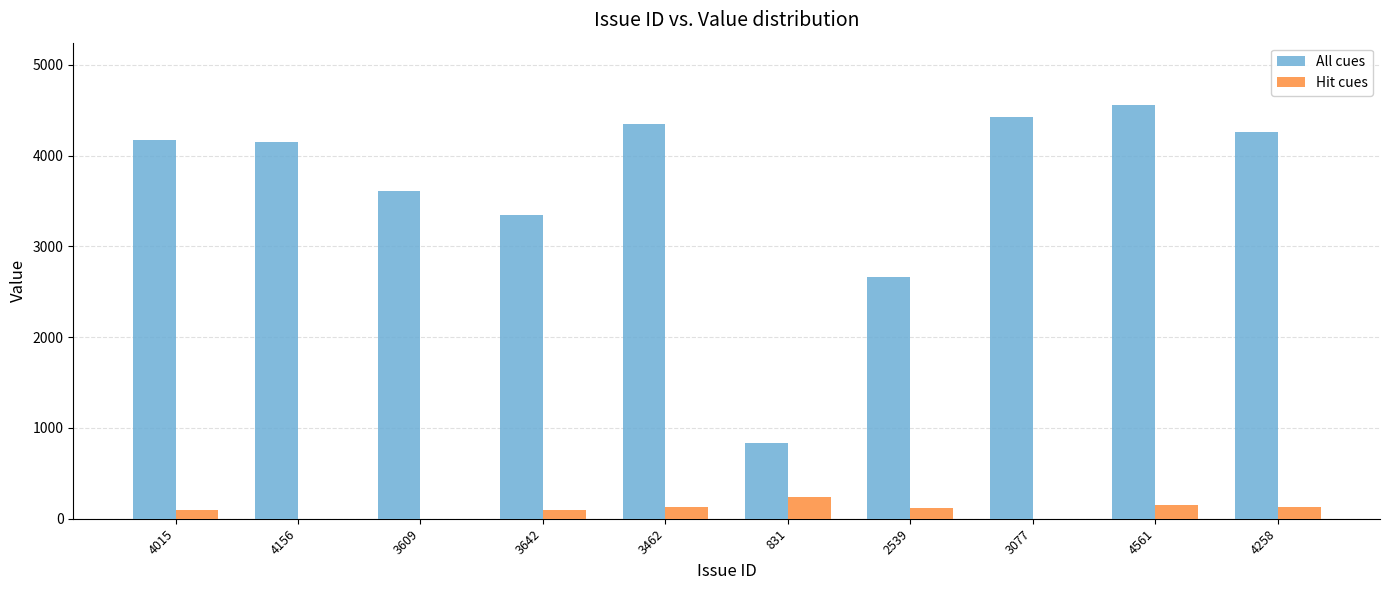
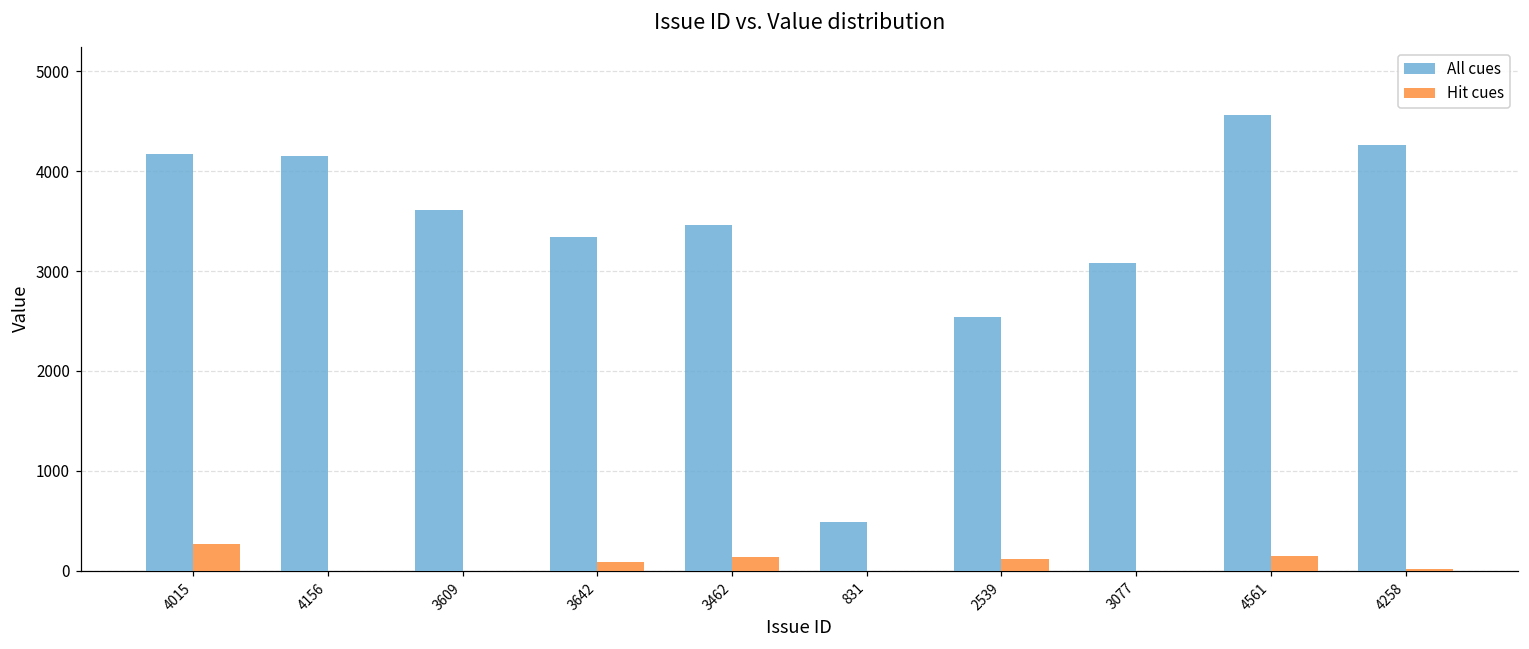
  {
    "All cues": {
      "4015": 4200,
      "4156": 4200,
      "3609": 3600,
      "3642": 3300,
-     "3462": 4300,
-     "831": 800,
-     "2539": 2700,
-     "3077": 4400,
+     "3462": 3500,
+     "831": 500,
+     "2539": 2500,
+     "3077": 3100,
      "4561": 4600,
      "4258": 4300
    },
    "Hit cues": {
-     "4015": 100,
+     "4015": 300,
      "4156": 0,
      "3609": 0,
      "3642": 100,
      "3462": 100,
-     "831": 200,
+     "831": 0,
      "2539": 100,
      "3077": 0,
      "4561": 200,
-     "4258": 100
+     "4258": 0
    }
  }
